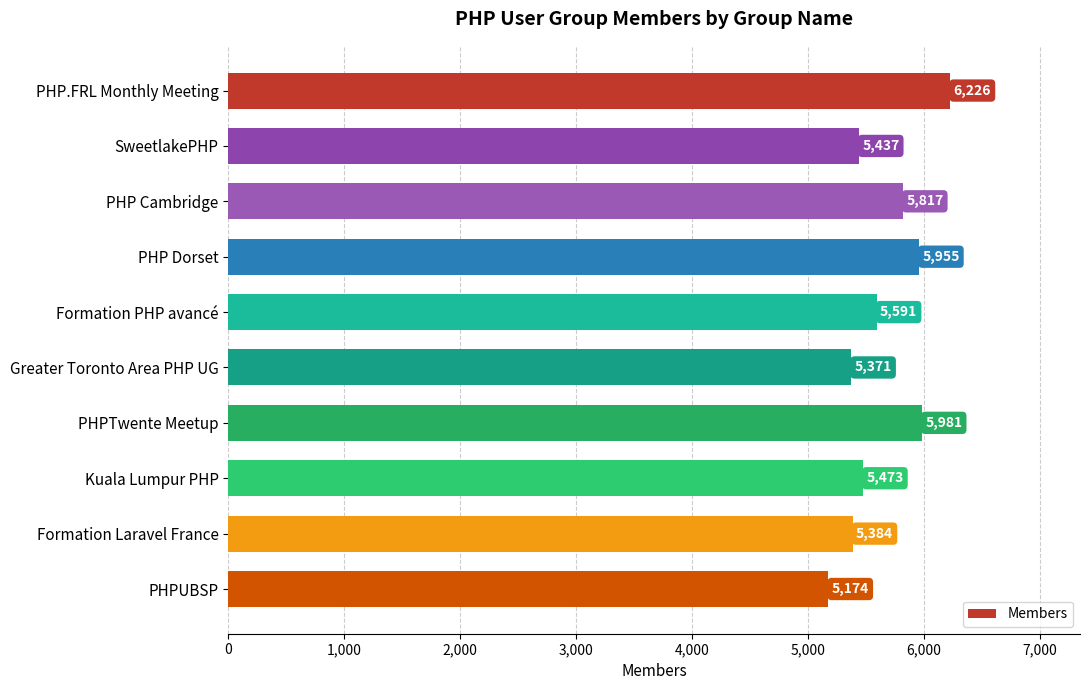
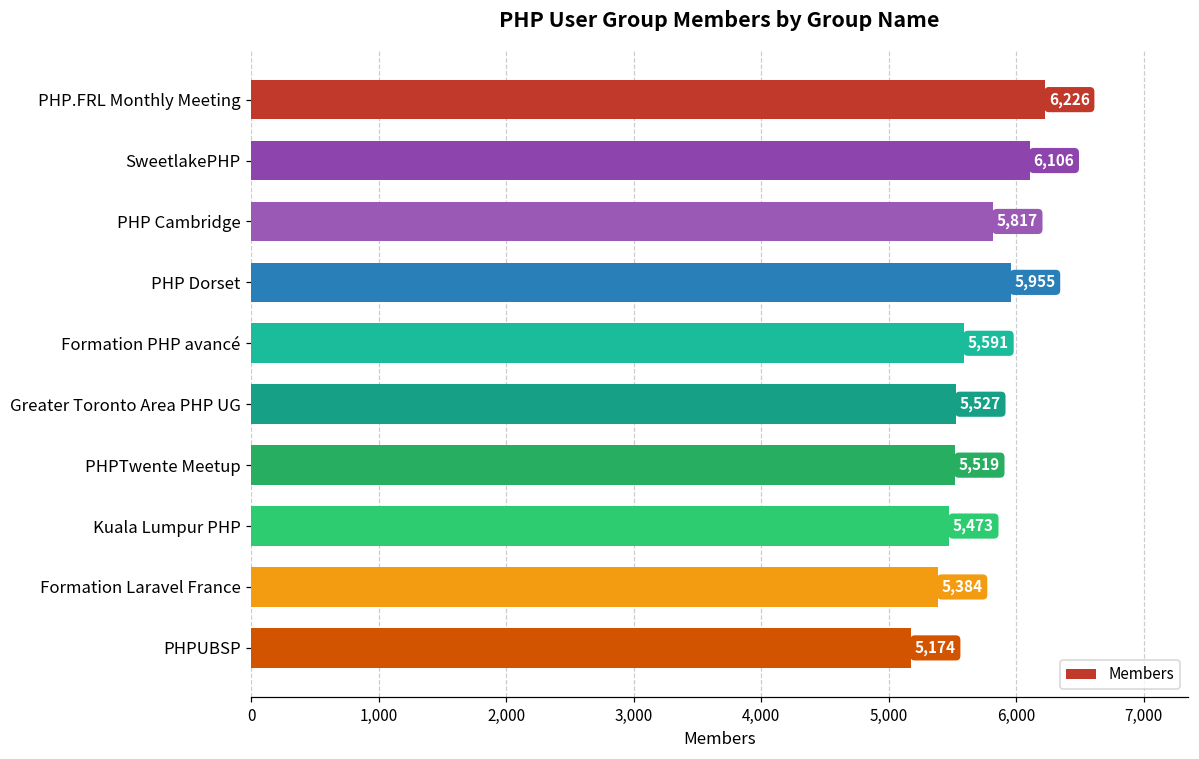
  {
-   "SweetlakePHP": "5,437",
-   "Greater Toronto Area PHP UG": "5,371",
-   "PHPTwente Meetup": "5,981"
+   "SweetlakePHP": "6,106",
+   "Greater Toronto Area PHP UG": "5,527",
+   "PHPTwente Meetup": "5,519"
  }
